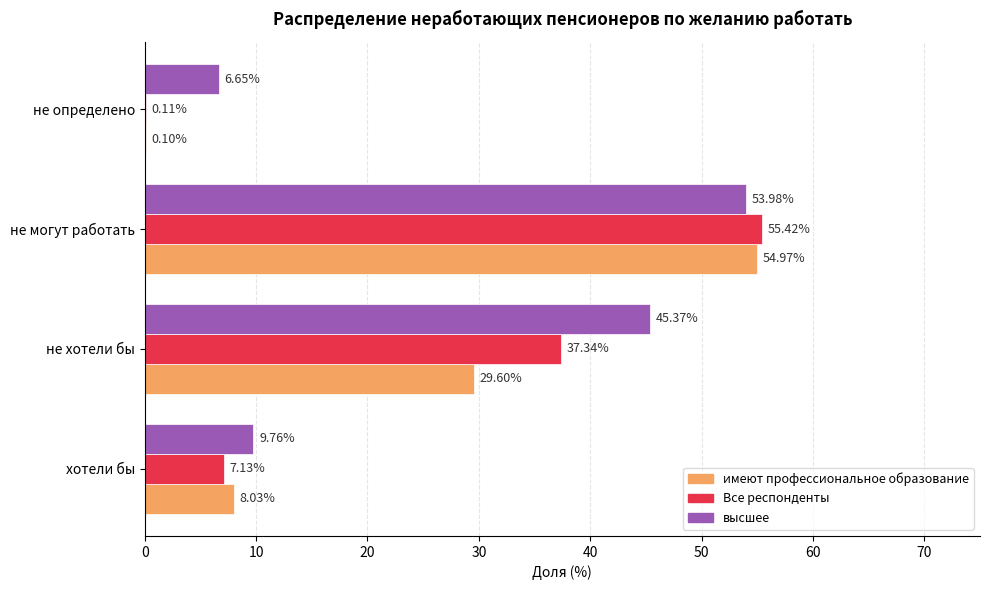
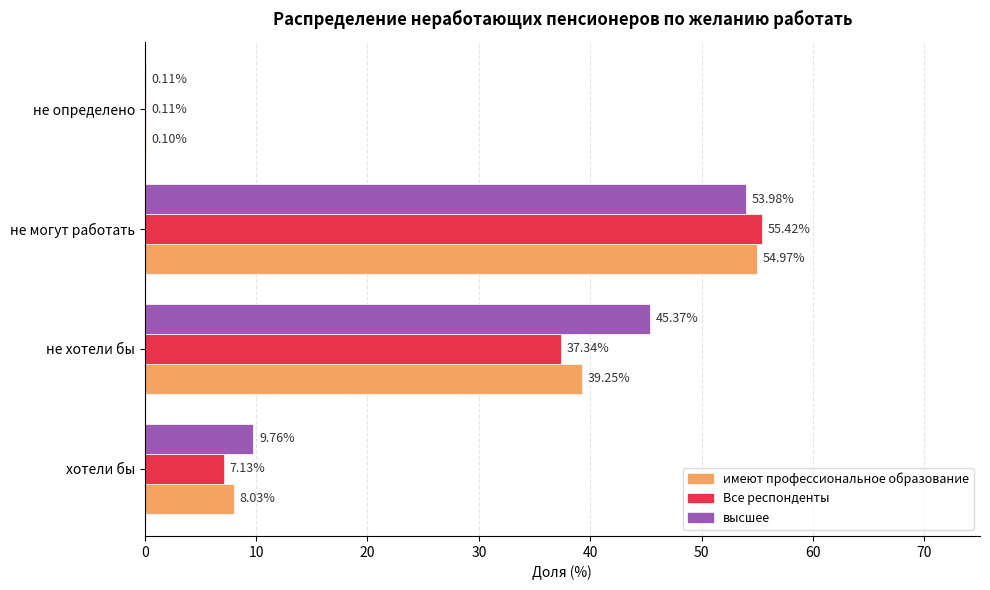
  {
    "имеют профессиональное образование": {
      "не определено": "0.10%",
      "не могут работать": "54.97%",
-     "не хотели бы": "29.60%",
+     "не хотели бы": "39.25%",
      "хотели бы": "8.03%"
    },
    "Все респонденты": {
      "не определено": "0.11%",
      "не могут работать": "55.42%",
      "не хотели бы": "37.34%",
      "хотели бы": "7.13%"
    },
    "высшее": {
-     "не определено": "6.65%",
+     "не определено": "0.11%",
      "не могут работать": "53.98%",
      "не хотели бы": "45.37%",
      "хотели бы": "9.76%"
    }
  }
